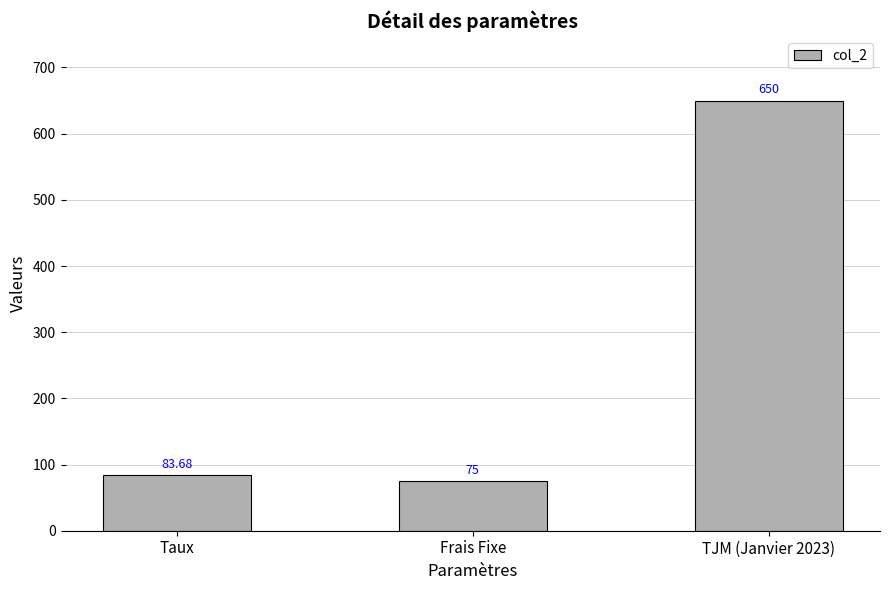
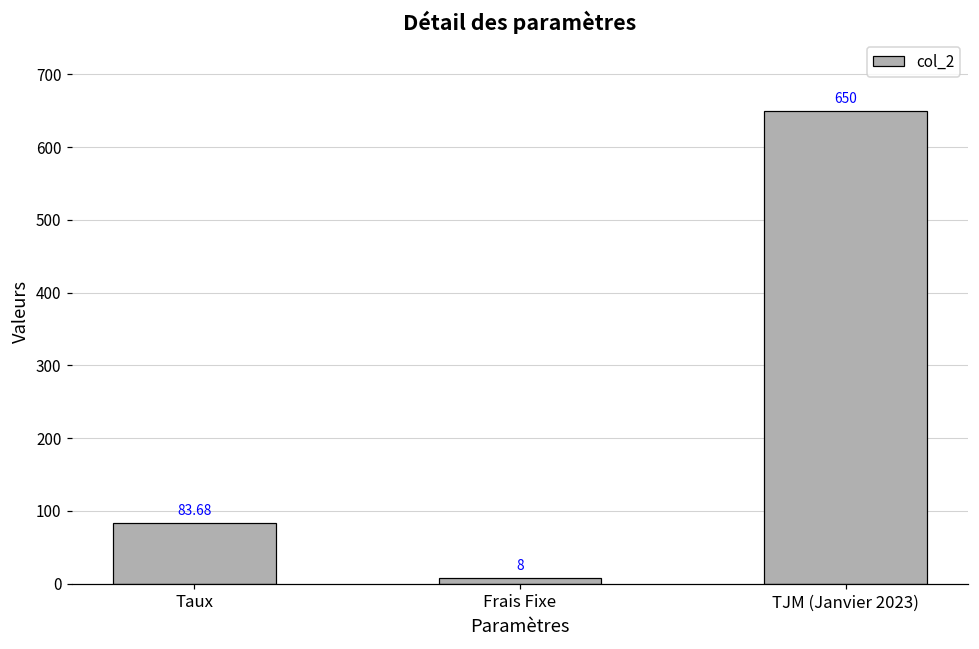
  {
    "Taux": 83.68,
-   "Frais Fixe": 75,
+   "Frais Fixe": 8,
    "TJM (Janvier 2023)": 650
  }
